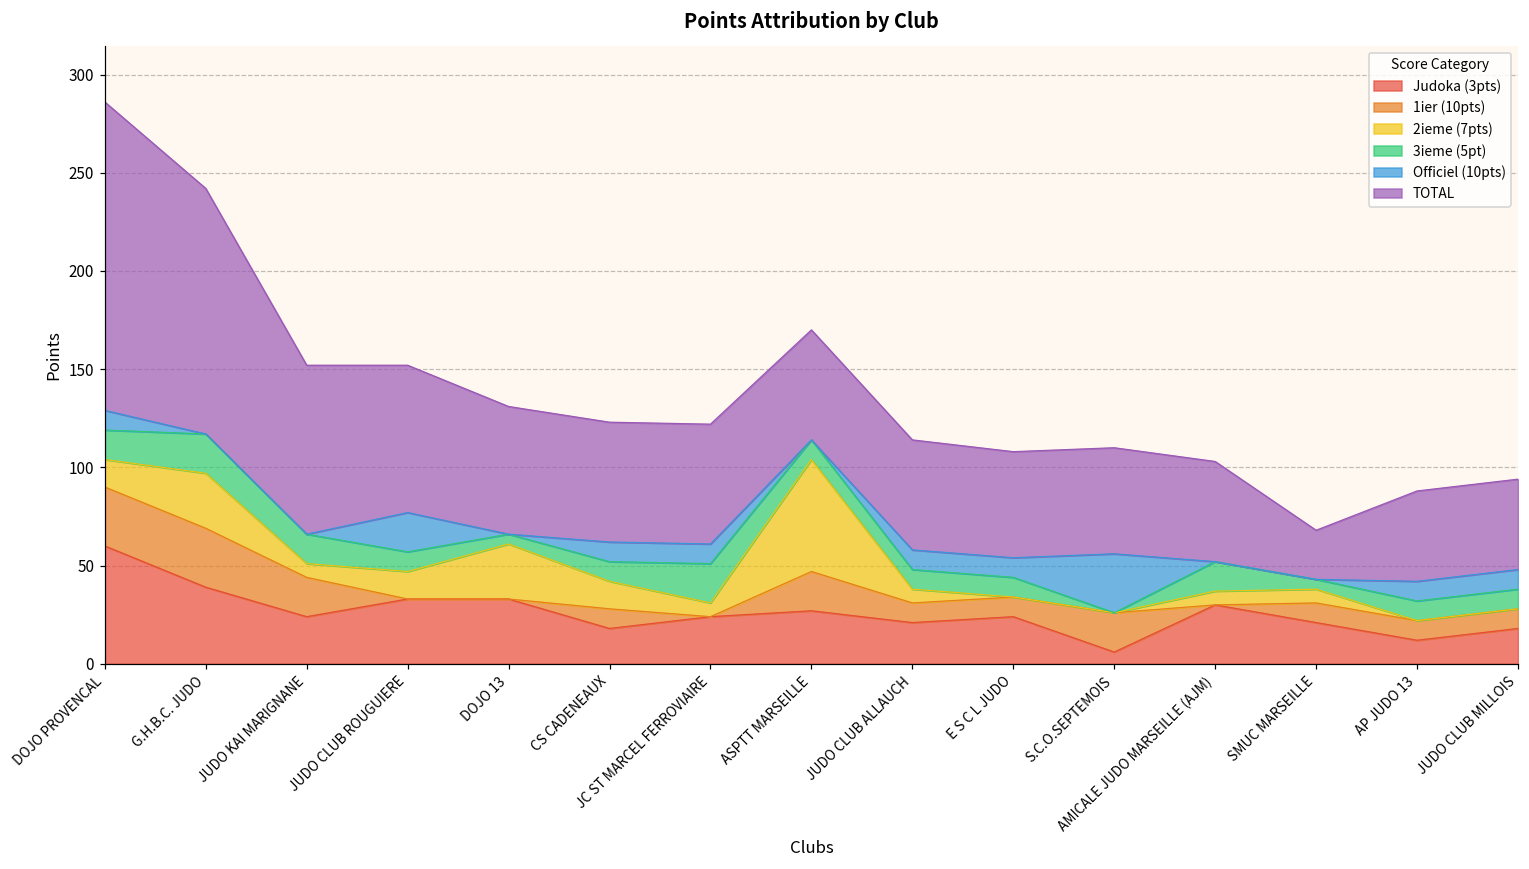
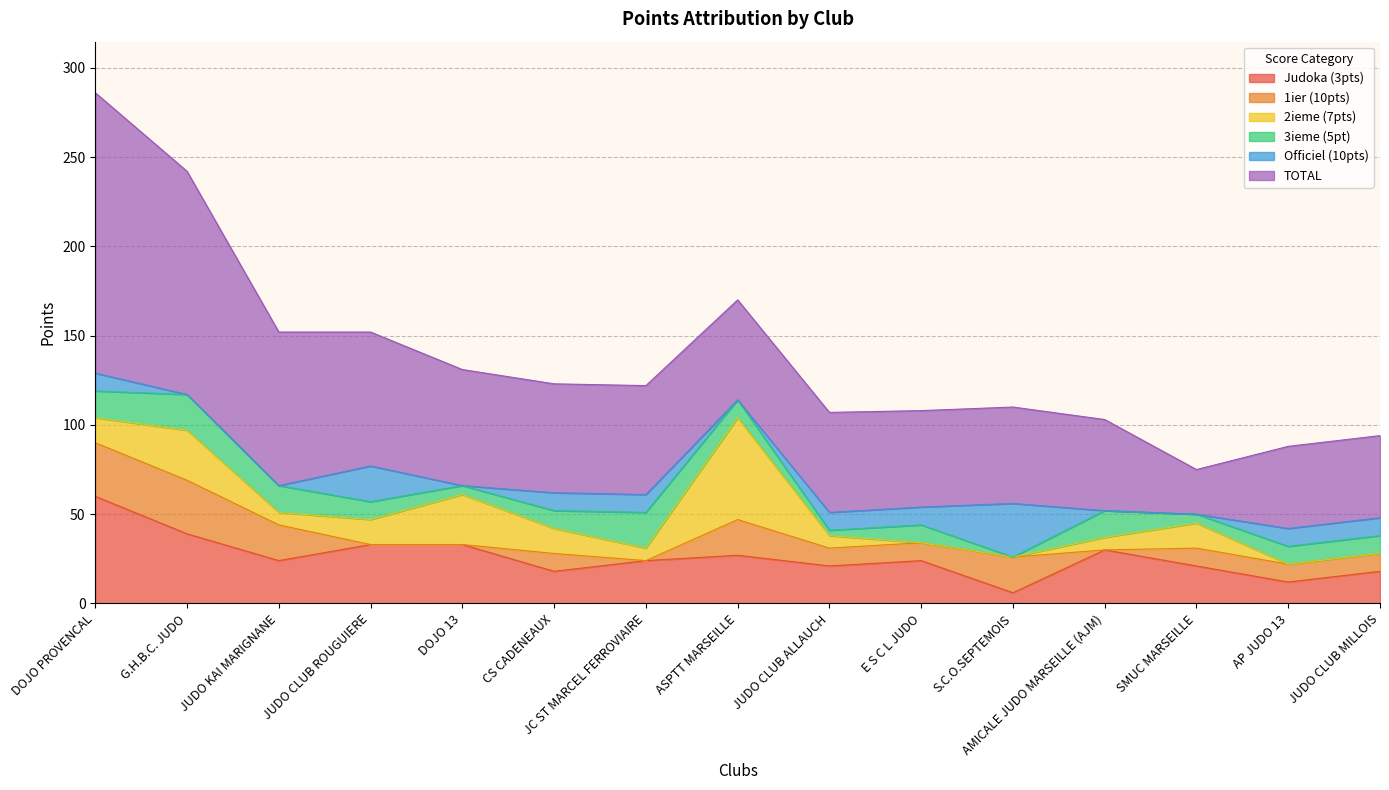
  {
    "2ieme (7pts)": {
      "DOJO PROVENCAL": 14,
      "G.H.B.C. JUDO": 28,
      "JUDO KAI MARIGNANE": 7,
      "JUDO CLUB ROUGUIERE": 14,
      "DOJO 13": 28,
      "CS CADENEAUX": 14,
      "JC ST MARCEL FERROVIAIRE": 7,
      "ASPTT MARSEILLE": 57,
      "JUDO CLUB ALLAUCH": 7,
      "AMICALE JUDO MARSEILLE (AJM)": 7,
-     "SMUC MARSEILLE": 7
+     "SMUC MARSEILLE": 14
    },
    "3ieme (5pt)": {
      "DOJO PROVENCAL": 15,
      "JUDO CLUB ROUGUIERE": 10,
      "CS CADENEAUX": 10,
      "JC ST MARCEL FERROVIAIRE": 20,
-     "JUDO CLUB ALLAUCH": 10,
+     "JUDO CLUB ALLAUCH": 3,
      "E S C L JUDO": 10,
      "AP JUDO 13": 10,
      "JUDO CLUB MILLOIS": 10
    },
    "Officiel (10pts)": {
      "DOJO PROVENCAL": 10,
      "JUDO CLUB ROUGUIERE": 20,
      "CS CADENEAUX": 10,
      "JC ST MARCEL FERROVIAIRE": 10,
      "JUDO CLUB ALLAUCH": 10,
      "E S C L JUDO": 10,
      "S.C.O.SEPTEMOIS": 30,
      "AP JUDO 13": 10,
      "JUDO CLUB MILLOIS": 10
    },
    "TOTAL": {
      "DOJO PROVENCAL": 157,
      "G.H.B.C. JUDO": 125,
      "JUDO KAI MARIGNANE": 86,
      "JUDO CLUB ROUGUIERE": 75,
      "DOJO 13": 65,
      "CS CADENEAUX": 61,
      "JC ST MARCEL FERROVIAIRE": 61,
      "ASPTT MARSEILLE": 56,
      "JUDO CLUB ALLAUCH": 56,
      "E S C L JUDO": 54,
      "S.C.O.SEPTEMOIS": 54,
      "AMICALE JUDO MARSEILLE (AJM)": 51,
      "SMUC MARSEILLE": 25,
      "AP JUDO 13": 46,
      "JUDO CLUB MILLOIS": 46
    }
  }
